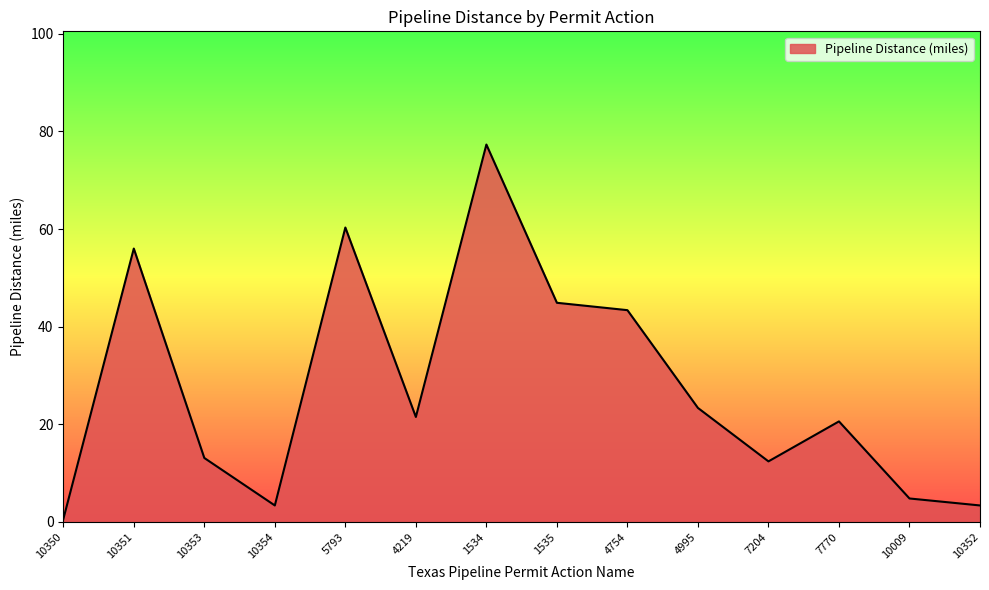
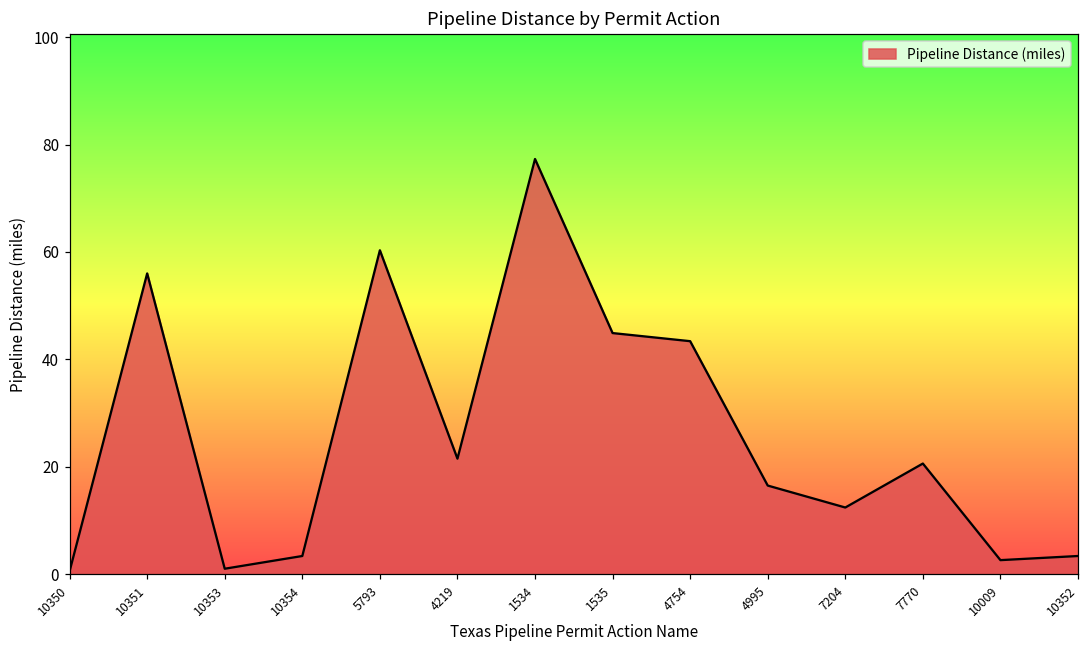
  {
    "10350": 1,
    "10351": 56,
-   "10353": 13,
+   "10353": 1,
    "10354": 3,
    "5793": 60,
    "4219": 22,
    "1534": 77,
    "1535": 45,
    "4754": 43,
-   "4995": 23,
+   "4995": 16,
    "7204": 12,
    "7770": 21,
-   "10009": 5,
+   "10009": 3,
    "10352": 3
  }
